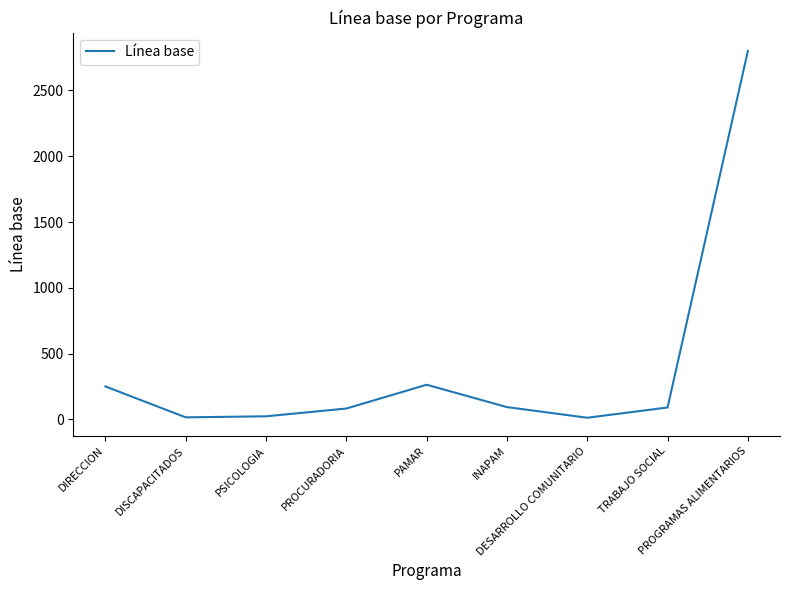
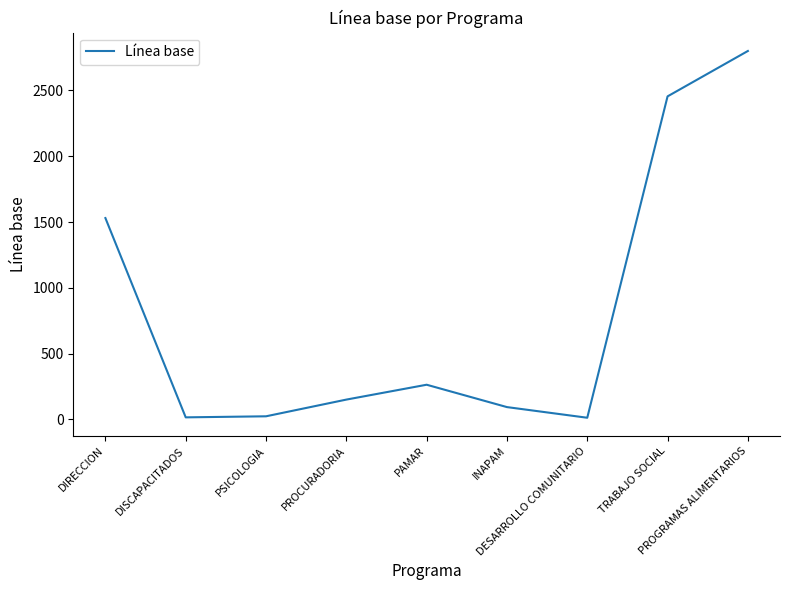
  {
-   "DIRECCION": 250,
+   "DIRECCION": 1530,
    "DISCAPACITADOS": 20,
    "PSICOLOGIA": 20,
-   "PROCURADORIA": 80,
+   "PROCURADORIA": 150,
    "PAMAR": 260,
    "INAPAM": 90,
    "DESARROLLO COMUNITARIO": 10,
-   "TRABAJO SOCIAL": 90,
+   "TRABAJO SOCIAL": 2460,
    "PROGRAMAS ALIMENTARIOS": 2800
  }
